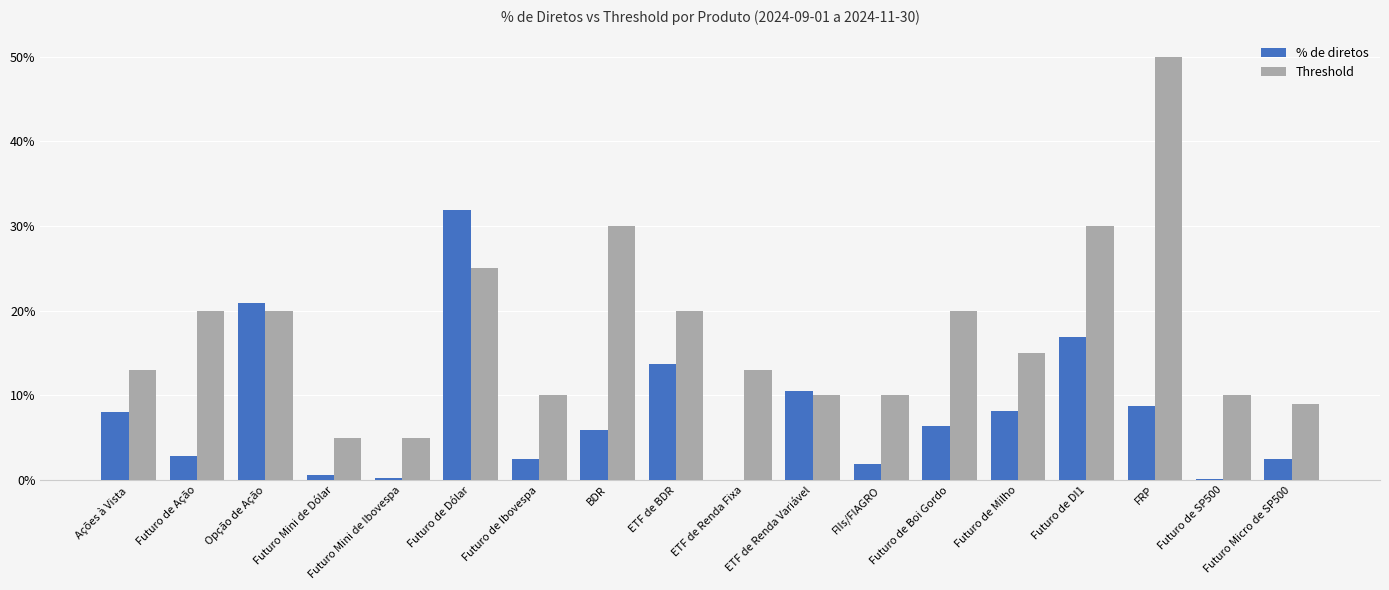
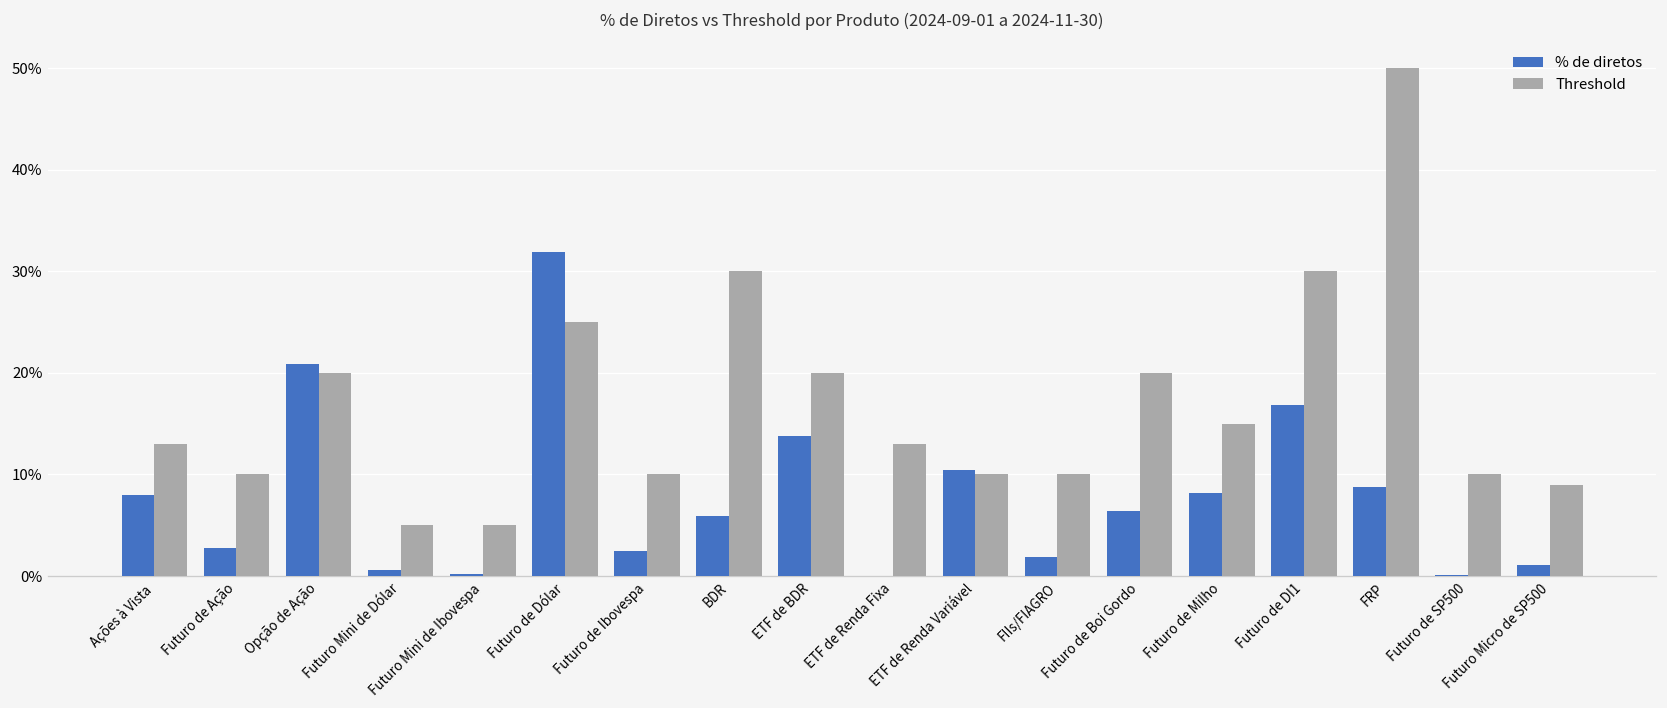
  {
    "% de diretos": {
      "Ações à Vista": "8%",
      "Futuro de Ação": "3%",
      "Opção de Ação": "21%",
      "Futuro Mini de Dólar": "1%",
      "Futuro de Dólar": "32%",
      "Futuro de Ibovespa": "3%",
      "BDR": "6%",
      "ETF de BDR": "14%",
      "ETF de Renda Fixa": "0%",
      "ETF de Renda Variável": "10%",
      "FIIs/FIAGRO": "2%",
      "Futuro de Boi Gordo": "6%",
      "Futuro de Milho": "8%",
      "Futuro de DI1": "17%",
      "FRP": "9%",
-     "Futuro Micro de SP500": "3%"
+     "Futuro Micro de SP500": "1%"
    },
    "Threshold": {
      "Ações à Vista": "13%",
-     "Futuro de Ação": "20%",
+     "Futuro de Ação": "10%",
      "Opção de Ação": "20%",
      "Futuro Mini de Dólar": "5%",
      "Futuro Mini de Ibovespa": "5%",
      "Futuro de Dólar": "25%",
      "Futuro de Ibovespa": "10%",
      "BDR": "30%",
      "ETF de BDR": "20%",
      "ETF de Renda Fixa": "13%",
      "ETF de Renda Variável": "10%",
      "FIIs/FIAGRO": "10%",
      "Futuro de Boi Gordo": "20%",
      "Futuro de Milho": "15%",
      "Futuro de DI1": "30%",
      "FRP": "50%",
      "Futuro de SP500": "10%",
      "Futuro Micro de SP500": "9%"
    }
  }
